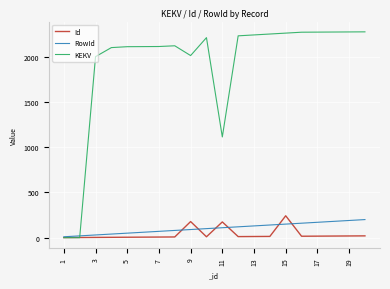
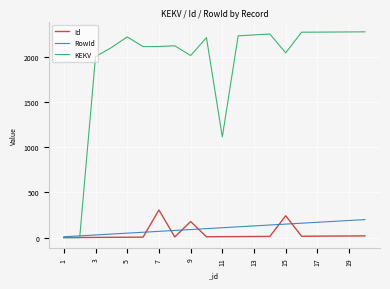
  {
    "Id": {
      "5": 0,
-     "7": 0,
+     "7": 300,
      "9": 200,
-     "11": 200,
+     "11": 0,
      "13": 0,
      "15": 200,
      "17": 0,
      "19": 0
    },
    "RowId": {
      "5": 100,
      "7": 100,
      "9": 100,
      "11": 100,
      "13": 100,
      "15": 200,
      "17": 200,
      "19": 200
    },
    "KEKV": {
-     "5": 2100,
+     "5": 2200,
      "7": 2100,
      "9": 2000,
      "11": 1100,
      "13": 2200,
-     "15": 2300,
+     "15": 2000,
      "17": 2300,
      "19": 2300
    }
  }
